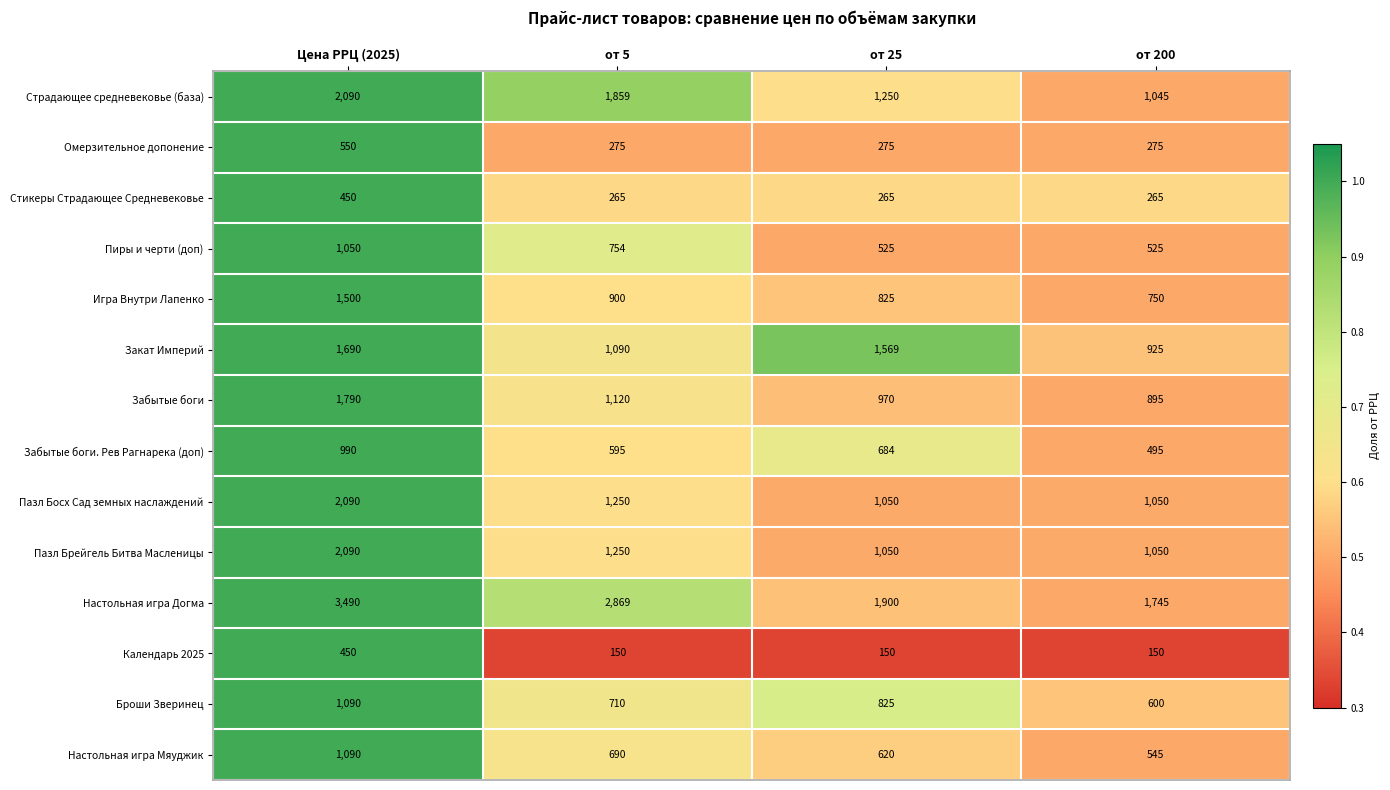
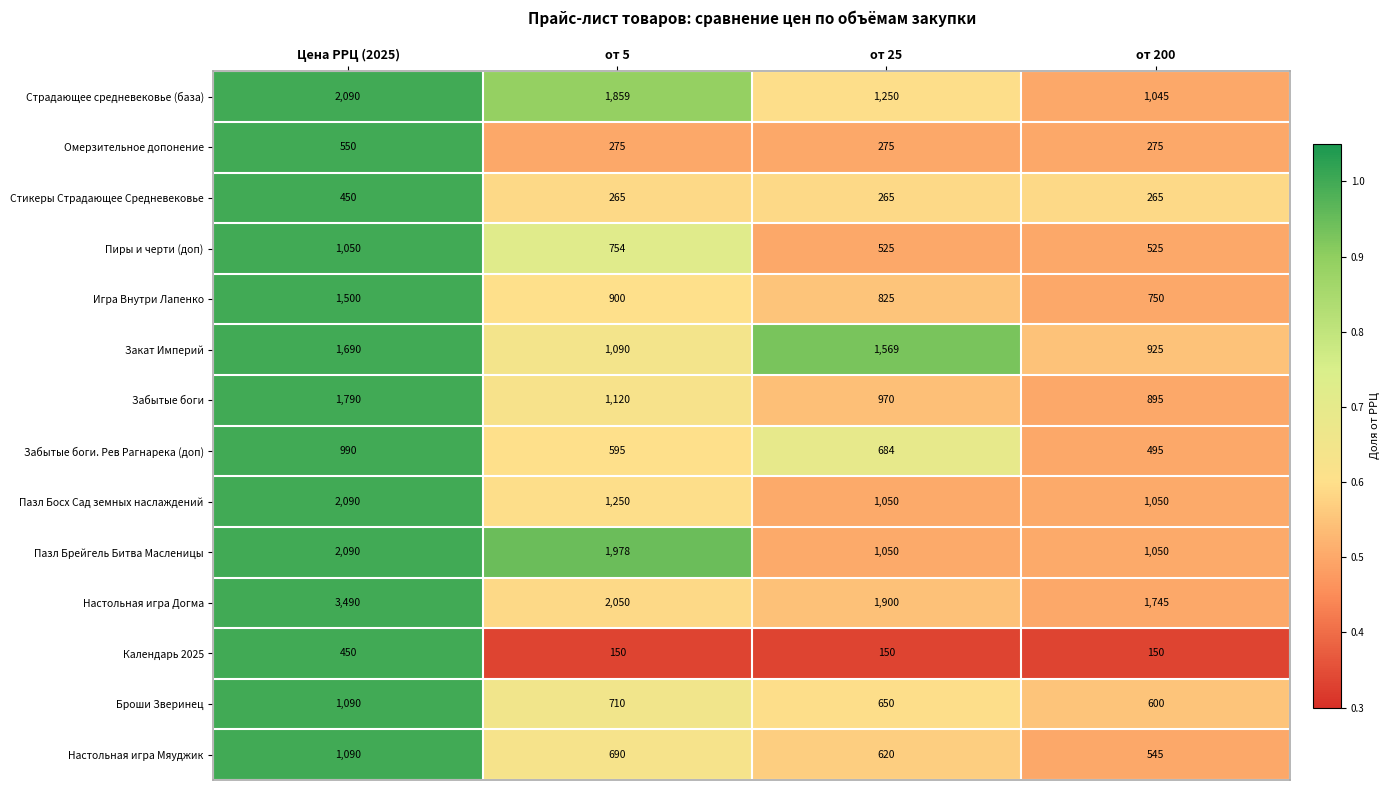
  {
    "Страдающее средневековье (база)": {
      "Цена РРЦ (2025)": "2,090",
      "от 5": "1,859",
      "от 25": "1,250",
      "от 200": "1,045"
    },
    "Омерзительное допонение": {
      "Цена РРЦ (2025)": "550",
      "от 5": "275",
      "от 25": "275",
      "от 200": "275"
    },
    "Стикеры Страдающее Средневековье": {
      "Цена РРЦ (2025)": "450",
      "от 5": "265",
      "от 25": "265",
      "от 200": "265"
    },
    "Пиры и черти (доп)": {
      "Цена РРЦ (2025)": "1,050",
      "от 5": "754",
      "от 25": "525",
      "от 200": "525"
    },
    "Игра Внутри Лапенко": {
      "Цена РРЦ (2025)": "1,500",
      "от 5": "900",
      "от 25": "825",
      "от 200": "750"
    },
    "Закат Империй": {
      "Цена РРЦ (2025)": "1,690",
      "от 5": "1,090",
      "от 25": "1,569",
      "от 200": "925"
    },
    "Забытые боги": {
      "Цена РРЦ (2025)": "1,790",
      "от 5": "1,120",
      "от 25": "970",
      "от 200": "895"
    },
    "Забытые боги. Рев Рагнарека (доп)": {
      "Цена РРЦ (2025)": "990",
      "от 5": "595",
      "от 25": "684",
      "от 200": "495"
    },
    "Пазл Босх Сад земных наслаждений": {
      "Цена РРЦ (2025)": "2,090",
      "от 5": "1,250",
      "от 25": "1,050",
      "от 200": "1,050"
    },
    "Пазл Брейгель Битва Масленицы": {
      "Цена РРЦ (2025)": "2,090",
-     "от 5": "1,250",
+     "от 5": "1,978",
      "от 25": "1,050",
      "от 200": "1,050"
    },
    "Настольная игра Догма": {
      "Цена РРЦ (2025)": "3,490",
-     "от 5": "2,869",
+     "от 5": "2,050",
      "от 25": "1,900",
      "от 200": "1,745"
    },
    "Календарь 2025": {
      "Цена РРЦ (2025)": "450",
      "от 5": "150",
      "от 25": "150",
      "от 200": "150"
    },
    "Броши Зверинец": {
      "Цена РРЦ (2025)": "1,090",
      "от 5": "710",
-     "от 25": "825",
+     "от 25": "650",
      "от 200": "600"
    },
    "Настольная игра Мяуджик": {
      "Цена РРЦ (2025)": "1,090",
      "от 5": "690",
      "от 25": "620",
      "от 200": "545"
    }
  }
